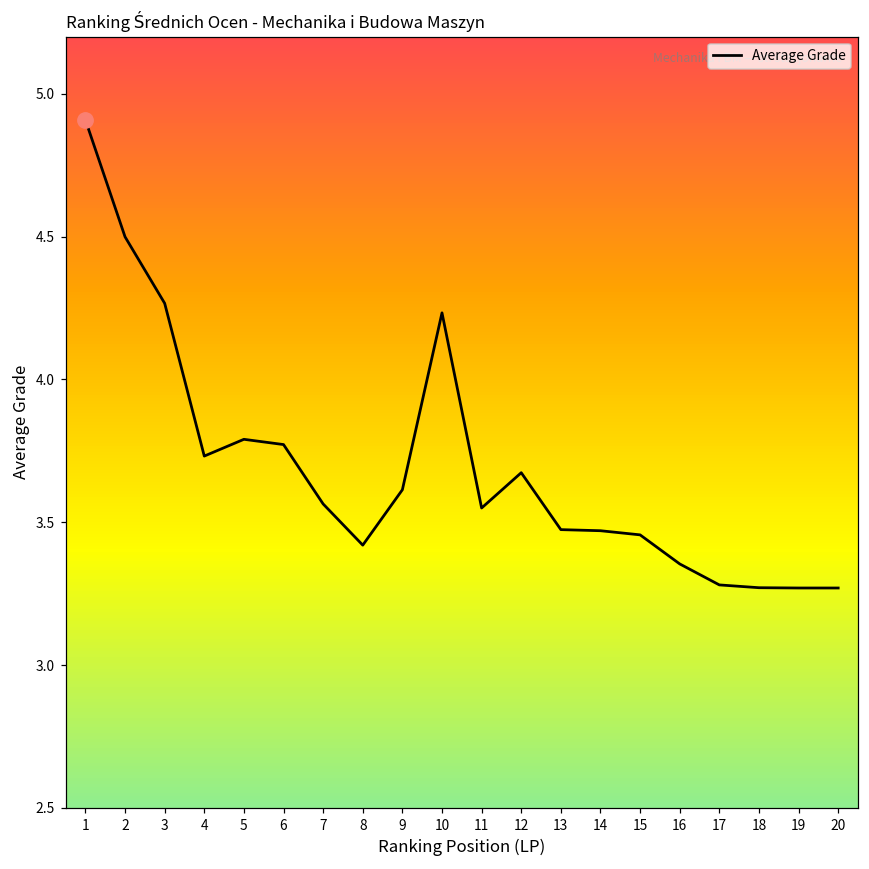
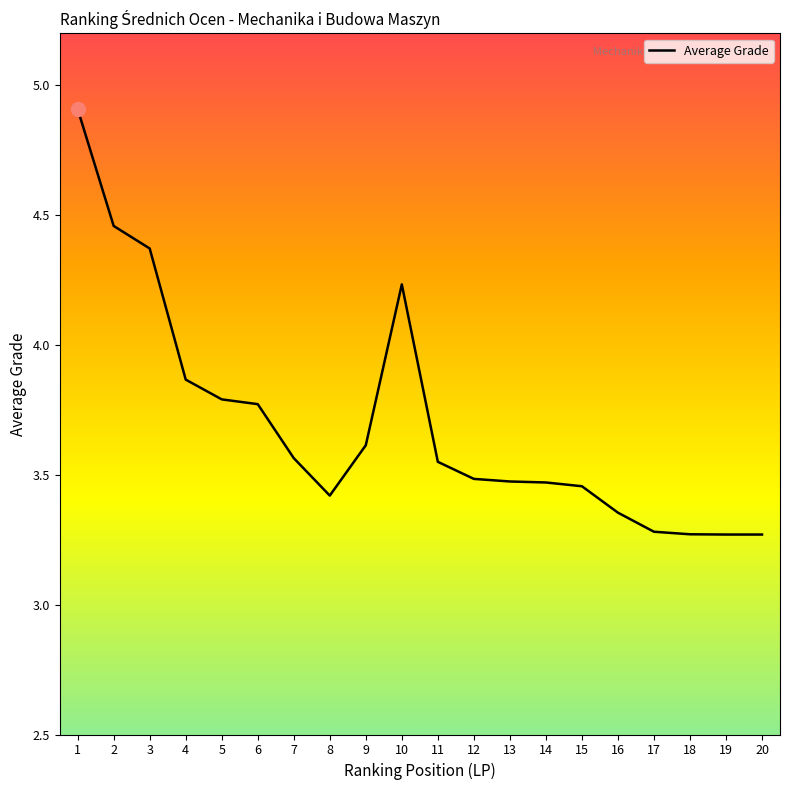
  {
    "Average Grade": {
-     "2": 4.50,
-     "3": 4.27,
-     "4": 3.73,
+     "2": 4.46,
+     "3": 4.37,
+     "4": 3.87,
      "5": 3.79,
      "6": 3.77,
      "7": 3.56,
      "8": 3.42,
      "9": 3.61,
      "10": 4.23,
      "11": 3.55,
-     "12": 3.67,
+     "12": 3.48,
      "13": 3.47,
      "14": 3.47,
      "15": 3.46,
      "16": 3.35,
      "17": 3.28,
      "18": 3.27,
      "19": 3.27,
      "20": 3.27
    }
  }
